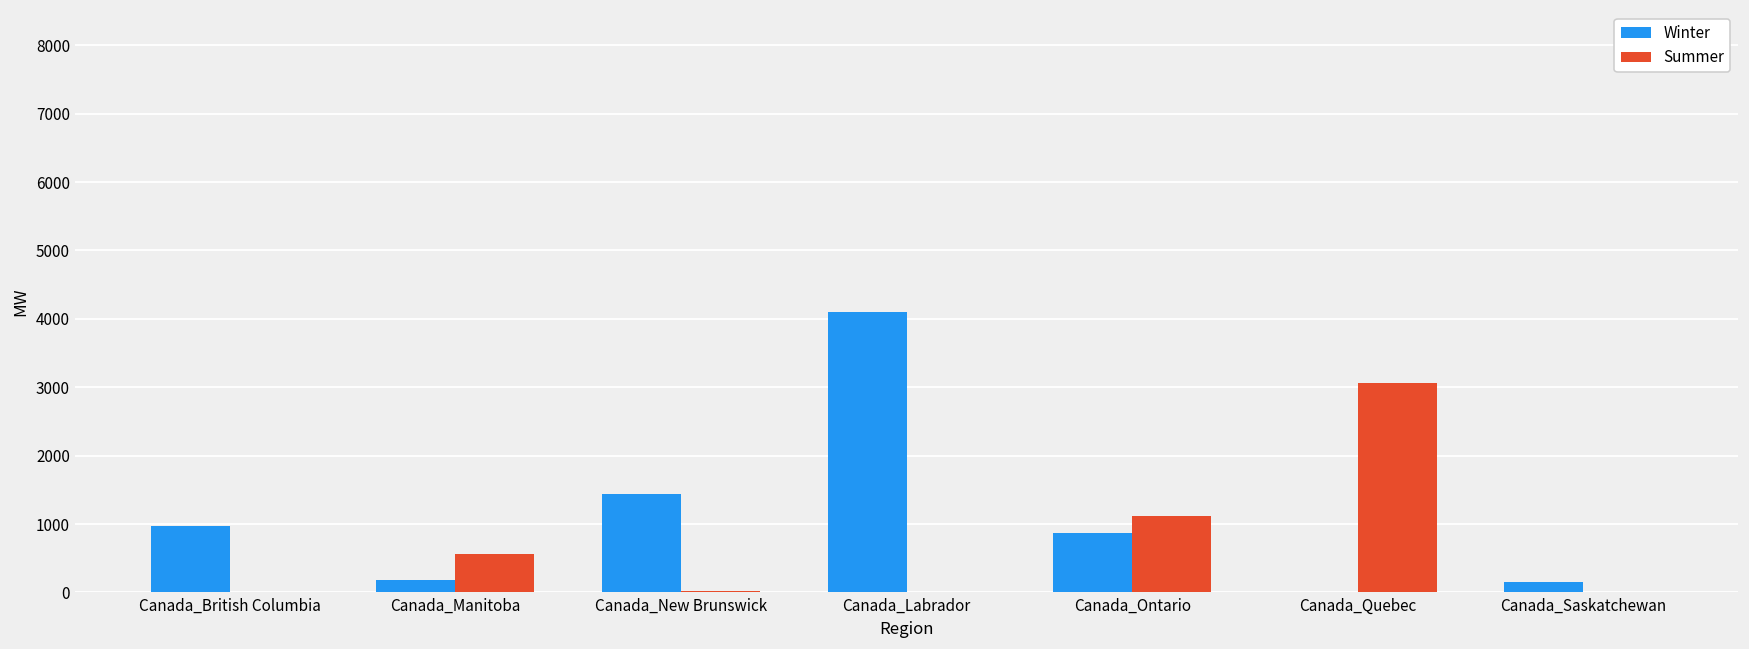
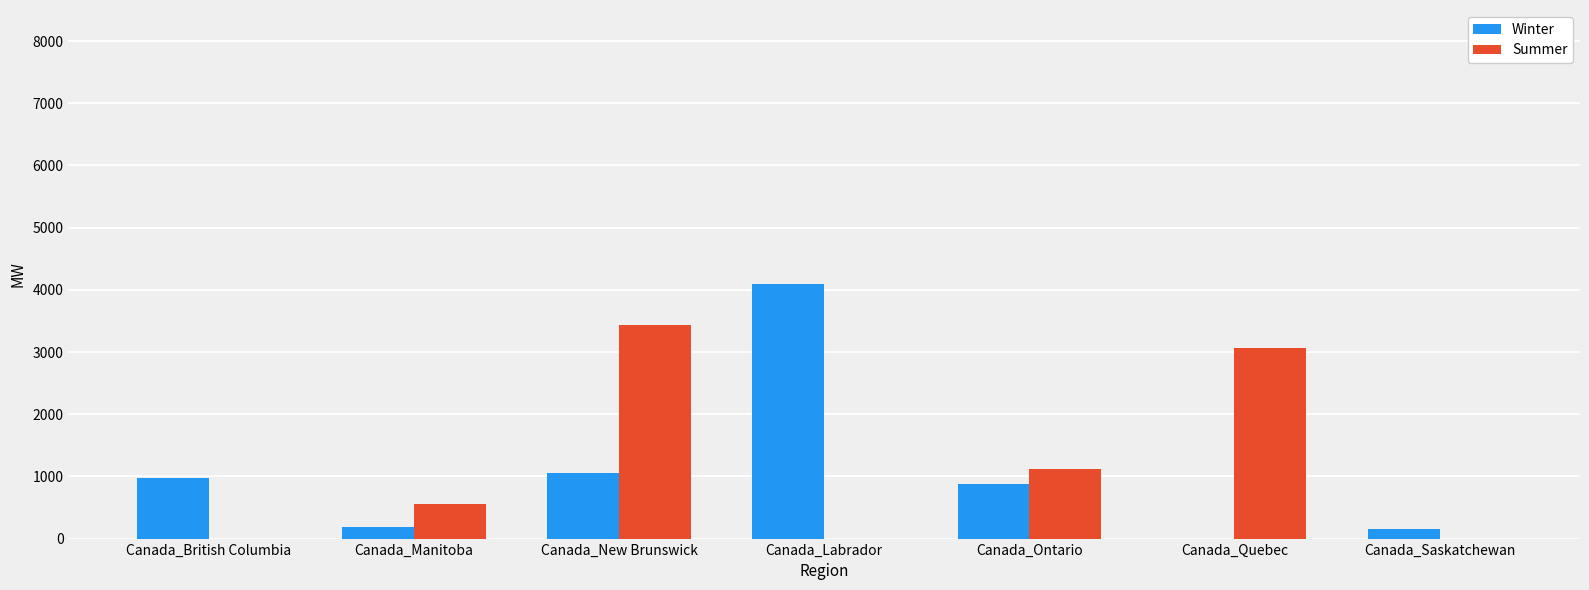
  {
    "Winter": {
      "Canada_British Columbia": 1000,
      "Canada_Manitoba": 200,
-     "Canada_New Brunswick": 1400,
+     "Canada_New Brunswick": 1100,
      "Canada_Labrador": 4100,
      "Canada_Ontario": 900,
      "Canada_Quebec": 0,
      "Canada_Saskatchewan": 200
    },
    "Summer": {
      "Canada_British Columbia": 0,
      "Canada_Manitoba": 600,
-     "Canada_New Brunswick": 0,
+     "Canada_New Brunswick": 3400,
      "Canada_Labrador": 0,
      "Canada_Ontario": 1100,
      "Canada_Quebec": 3100,
      "Canada_Saskatchewan": 0
    }
  }
